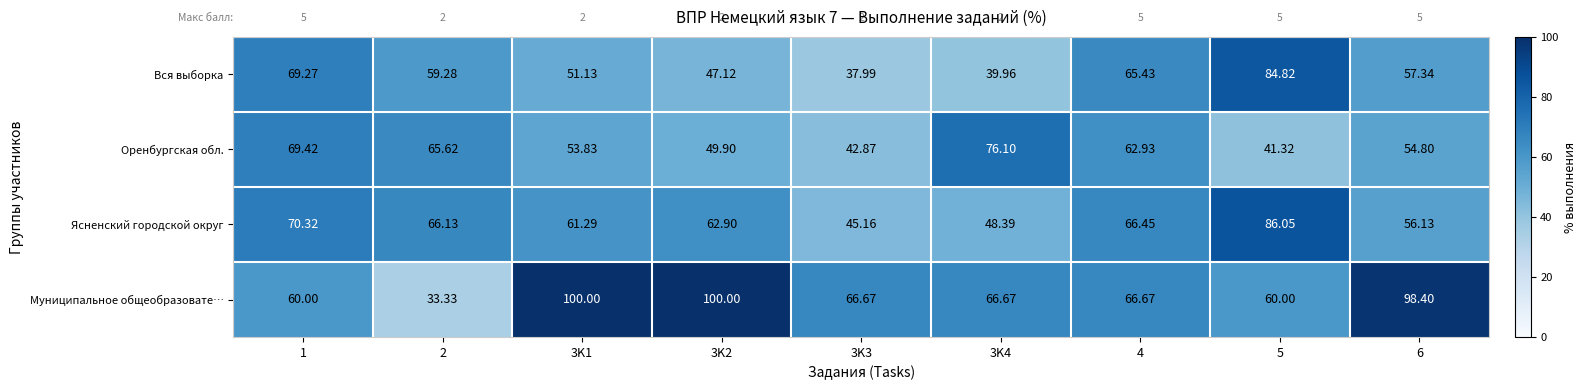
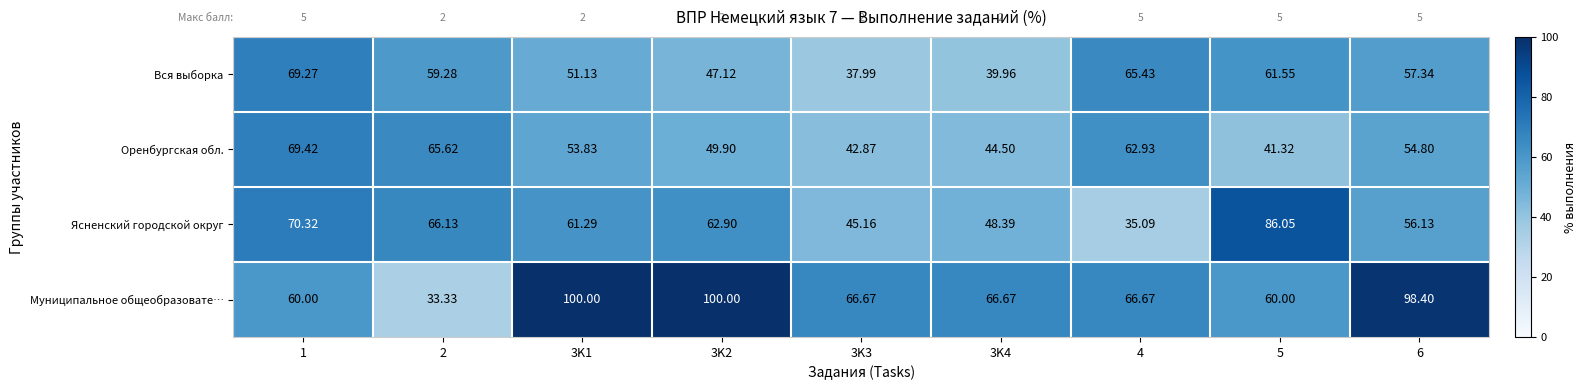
  {
    "Вся выборка": {
      "1": 69.27,
      "2": 59.28,
      "3K1": 51.13,
      "3K2": 47.12,
      "3K3": 37.99,
      "3K4": 39.96,
      "4": 65.43,
-     "5": 84.82,
+     "5": 61.55,
      "6": 57.34
    },
    "Оренбургская обл.": {
      "1": 69.42,
      "2": 65.62,
      "3K1": 53.83,
      "3K2": 49.90,
      "3K3": 42.87,
-     "3K4": 76.10,
+     "3K4": 44.50,
      "4": 62.93,
      "5": 41.32,
      "6": 54.80
    },
    "Ясненский городской округ": {
      "1": 70.32,
      "2": 66.13,
      "3K1": 61.29,
      "3K2": 62.90,
      "3K3": 45.16,
      "3K4": 48.39,
-     "4": 66.45,
+     "4": 35.09,
      "5": 86.05,
      "6": 56.13
    },
    "Муниципальное общеобразовате…": {
      "1": 60.00,
      "2": 33.33,
      "3K1": 100.00,
      "3K2": 100.00,
      "3K3": 66.67,
      "3K4": 66.67,
      "4": 66.67,
      "5": 60.00,
      "6": 98.40
    }
  }
